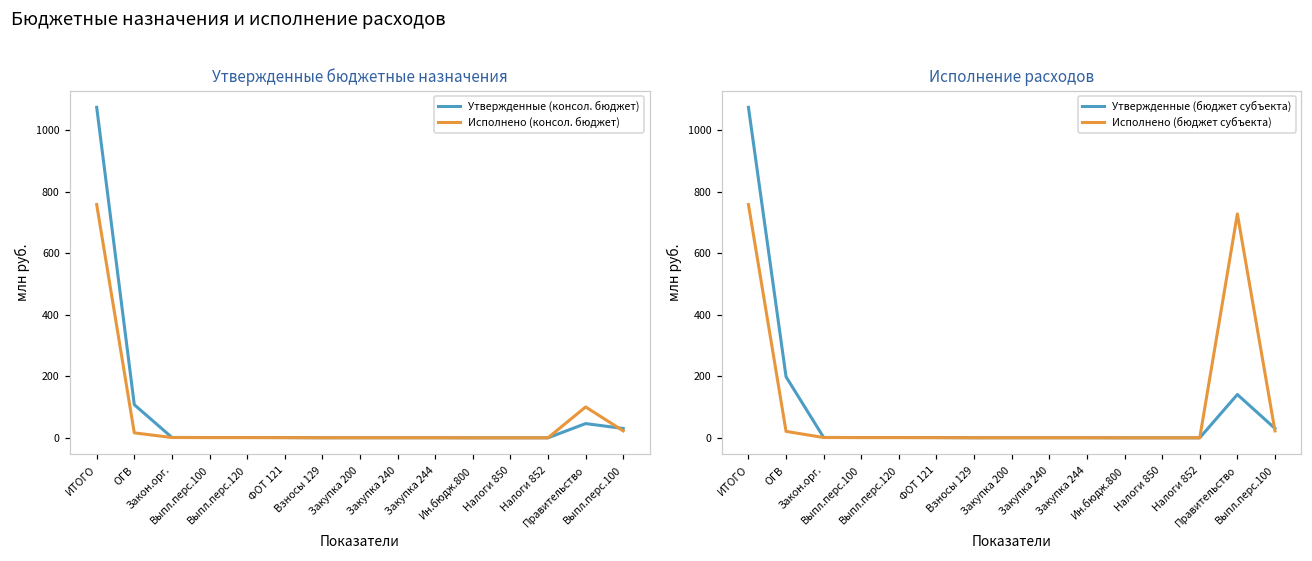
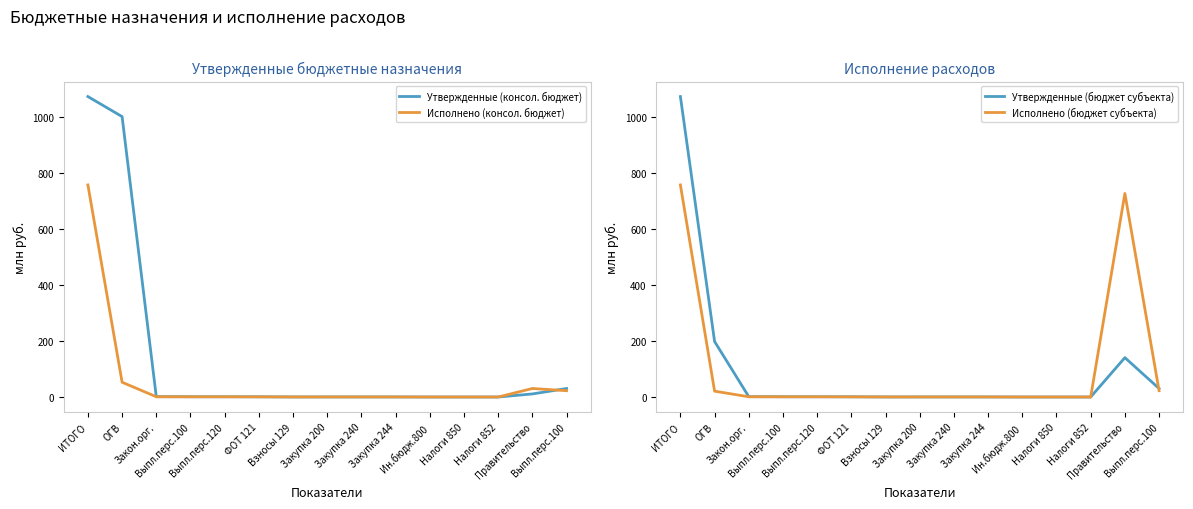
  {
    "Утвержденные бюджетные назначения": {
      "Утвержденные (консол. бюджет)": {
        "ИТОГО": 1070,
-       "ОГВ": 110,
-       "Правительство": 50
+       "ОГВ": 1000,
+       "Правительство": 10
      },
      "Исполнено (консол. бюджет)": {
        "ИТОГО": 760,
-       "ОГВ": 20,
-       "Правительство": 100
+       "ОГВ": 50,
+       "Правительство": 30
      }
    },
    "Исполнение расходов": {
      "Утвержденные (бюджет субъекта)": {
        "ИТОГО": 1070,
        "ОГВ": 200,
        "Правительство": 140
      },
      "Исполнено (бюджет субъекта)": {
        "ИТОГО": 760,
        "ОГВ": 20,
        "Правительство": 730
      }
    }
  }
